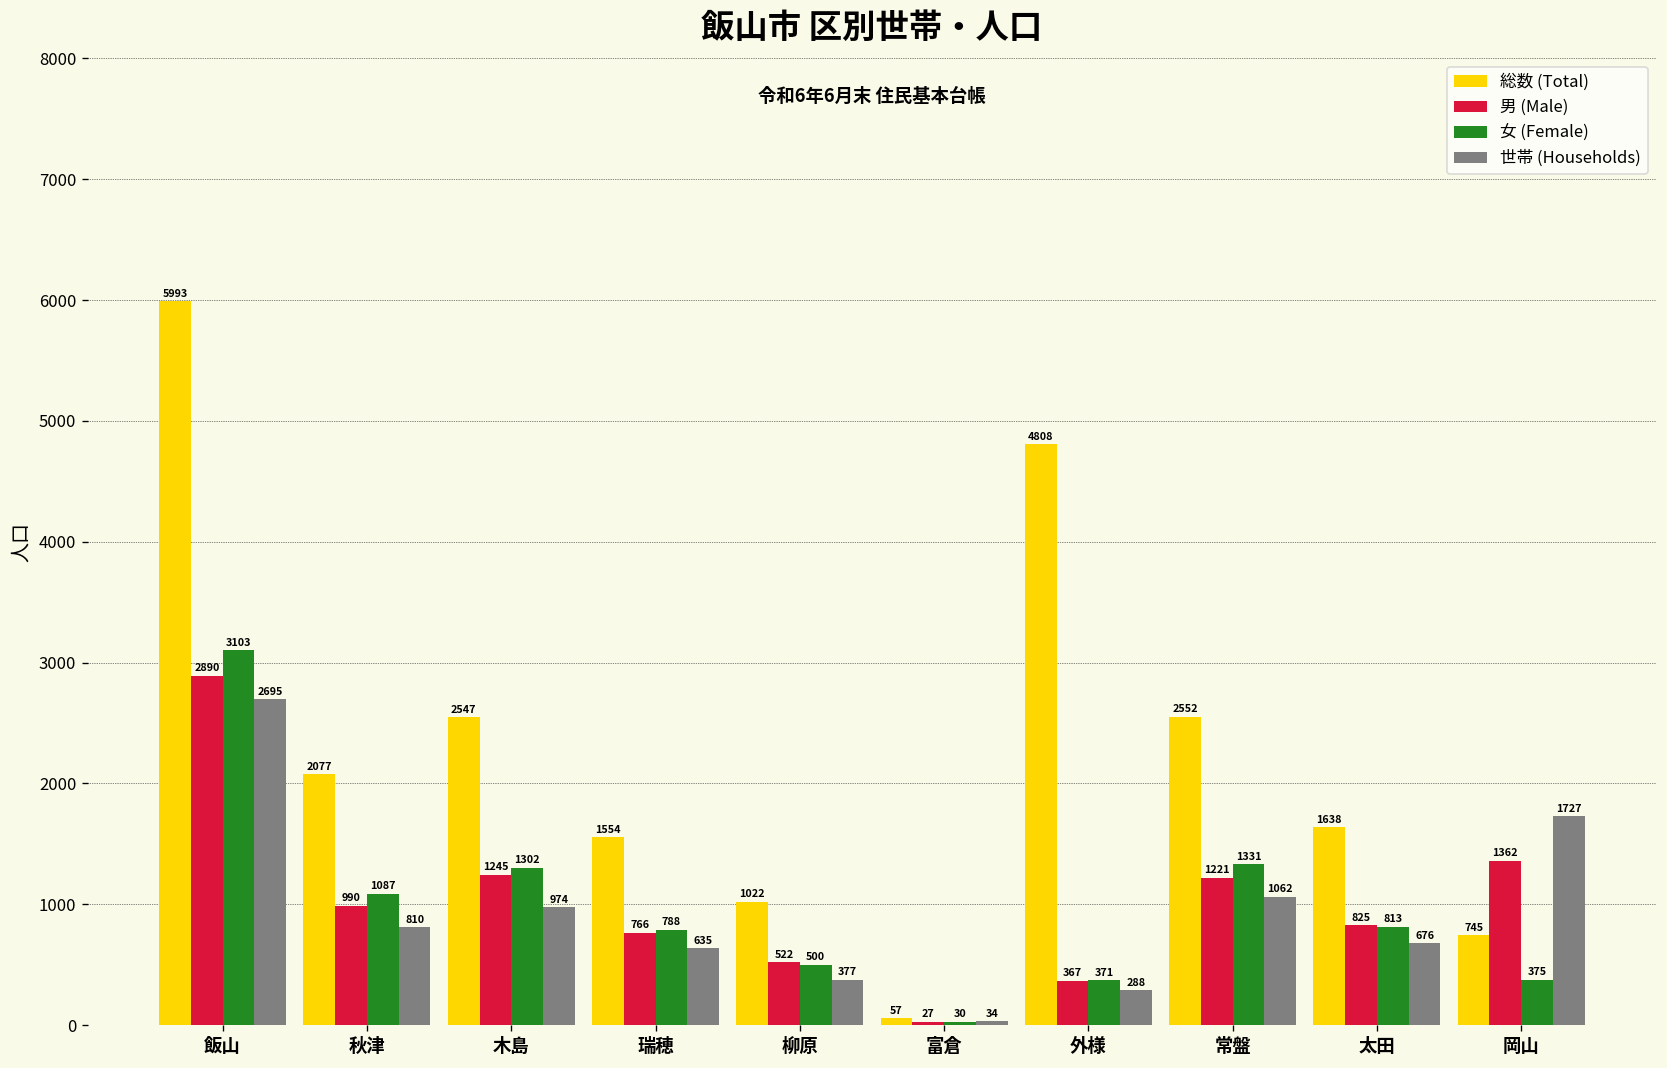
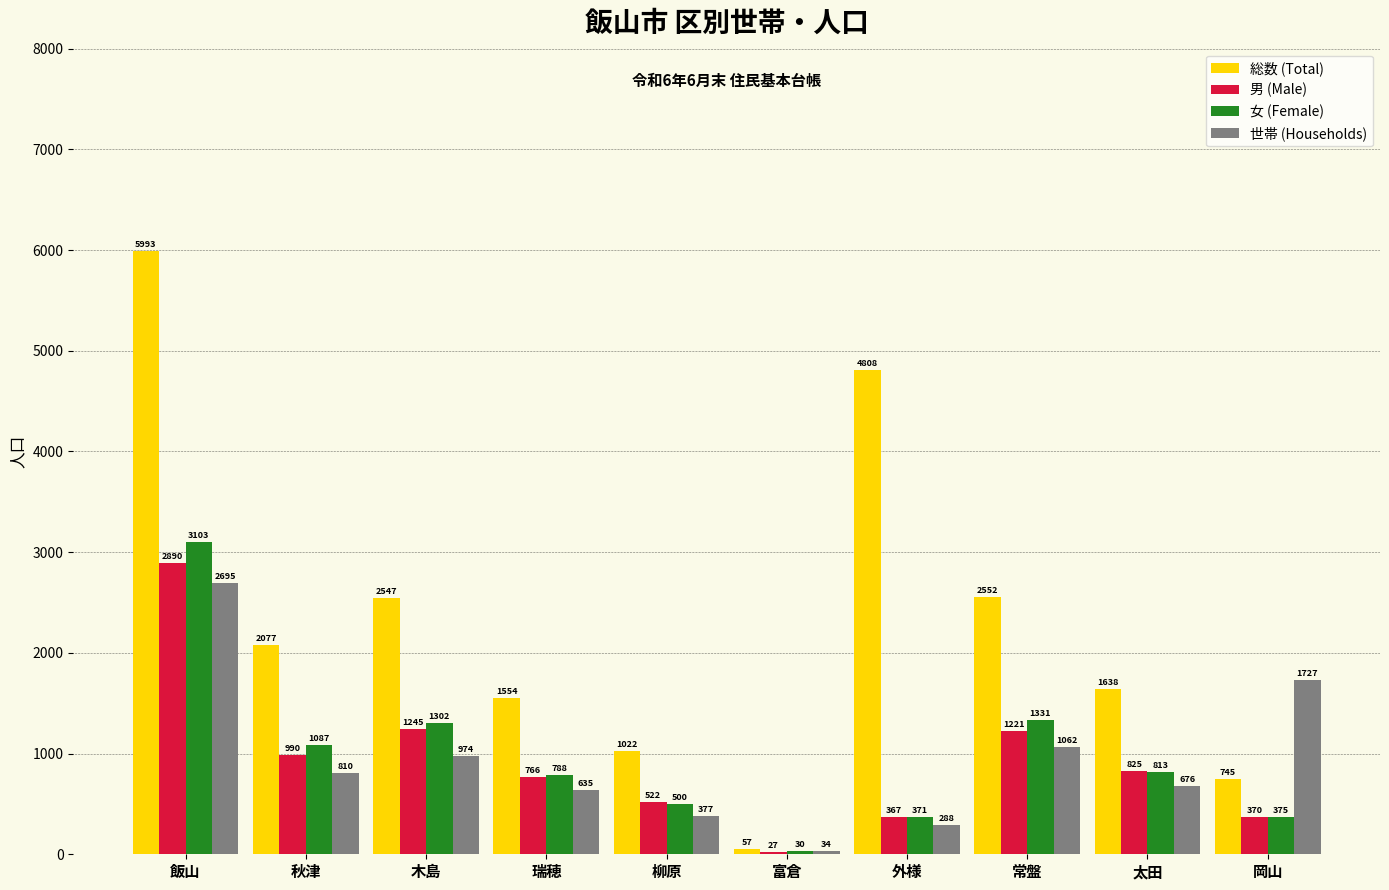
  {
    "総数 (Total)": {
      "飯山": 5993,
      "秋津": 2077,
      "木島": 2547,
      "瑞穂": 1554,
      "柳原": 1022,
      "富倉": 57,
      "外様": 4808,
      "常盤": 2552,
      "太田": 1638,
      "岡山": 745
    },
    "男 (Male)": {
      "飯山": 2890,
      "秋津": 990,
      "木島": 1245,
      "瑞穂": 766,
      "柳原": 522,
      "富倉": 27,
      "外様": 367,
      "常盤": 1221,
      "太田": 825,
-     "岡山": 1362
+     "岡山": 370
    },
    "女 (Female)": {
      "飯山": 3103,
      "秋津": 1087,
      "木島": 1302,
      "瑞穂": 788,
      "柳原": 500,
      "富倉": 30,
      "外様": 371,
      "常盤": 1331,
      "太田": 813,
      "岡山": 375
    },
    "世帯 (Households)": {
      "飯山": 2695,
      "秋津": 810,
      "木島": 974,
      "瑞穂": 635,
      "柳原": 377,
      "富倉": 34,
      "外様": 288,
      "常盤": 1062,
      "太田": 676,
      "岡山": 1727
    }
  }
